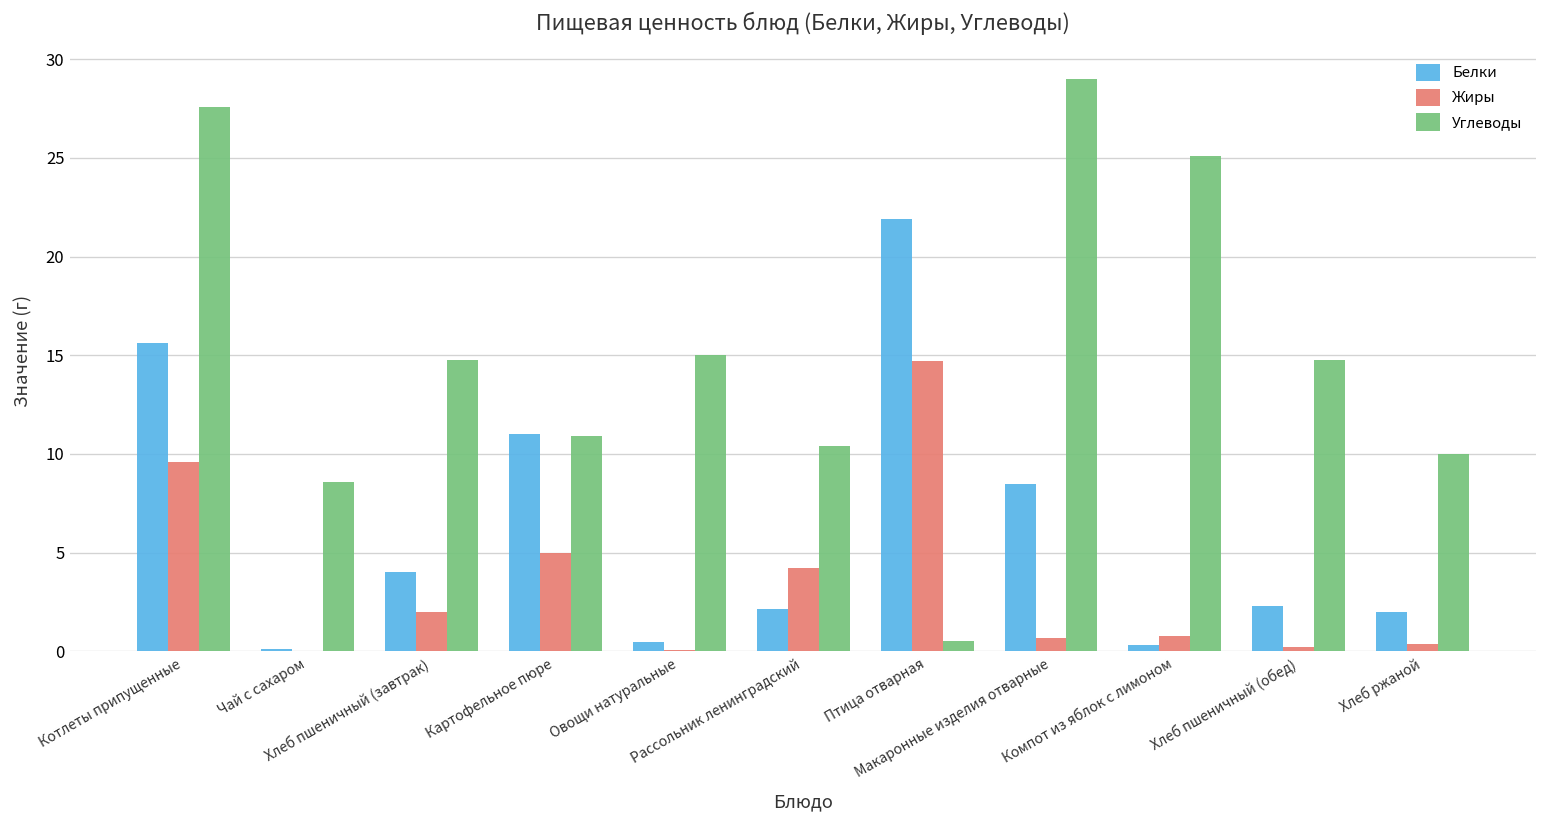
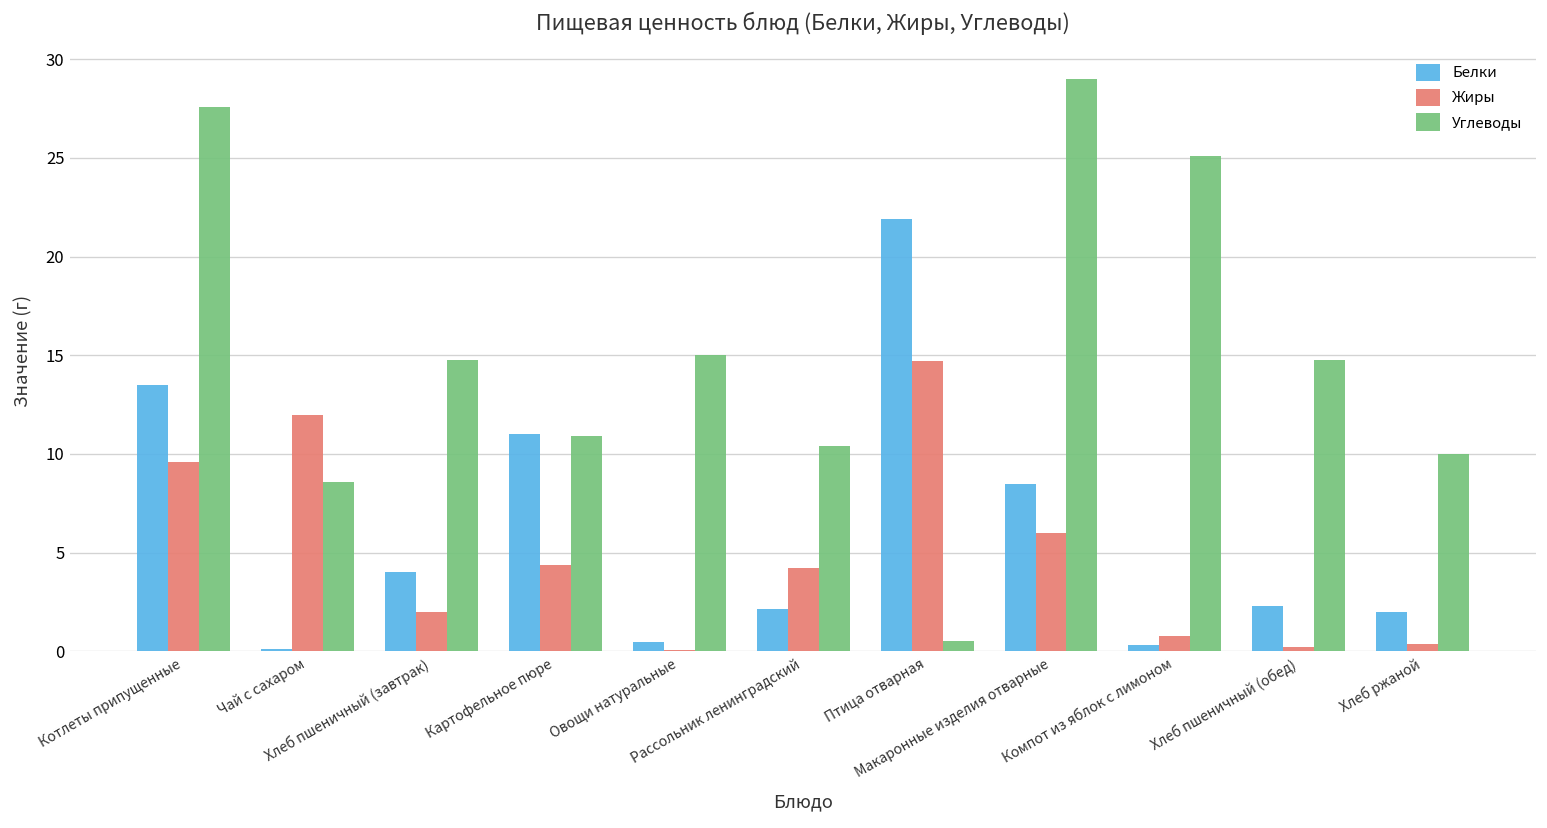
  {
    "Белки": {
-     "Котлеты припущенные": 15.6,
+     "Котлеты припущенные": 13.5,
      "Хлеб пшеничный (завтрак)": 4.0,
      "Картофельное пюре": 11.0,
      "Овощи натуральные": 0.5,
      "Рассольник ленинградский": 2.1,
      "Птица отварная": 21.9,
      "Макаронные изделия отварные": 8.5,
      "Компот из яблок с лимоном": 0.3,
      "Хлеб пшеничный (обед)": 2.3,
      "Хлеб ржаной": 2.0
    },
    "Жиры": {
      "Котлеты припущенные": 9.6,
-     "Чай с сахаром": 0,
+     "Чай с сахаром": 12,
      "Хлеб пшеничный (завтрак)": 2.0,
-     "Картофельное пюре": 5.0,
+     "Картофельное пюре": 4.4,
      "Рассольник ленинградский": 4.2,
      "Птица отварная": 14.7,
-     "Макаронные изделия отварные": 0.7,
+     "Макаронные изделия отварные": 6.0,
      "Компот из яблок с лимоном": 0.8,
      "Хлеб пшеничный (обед)": 0.2,
      "Хлеб ржаной": 0.4
    },
    "Углеводы": {
      "Котлеты припущенные": 27.6,
      "Чай с сахаром": 8.6,
      "Хлеб пшеничный (завтрак)": 14.8,
      "Картофельное пюре": 10.9,
      "Овощи натуральные": 15.0,
      "Рассольник ленинградский": 10.4,
      "Птица отварная": 0.5,
      "Макаронные изделия отварные": 29.0,
      "Компот из яблок с лимоном": 25.1,
      "Хлеб пшеничный (обед)": 14.8,
      "Хлеб ржаной": 10.0
    }
  }
